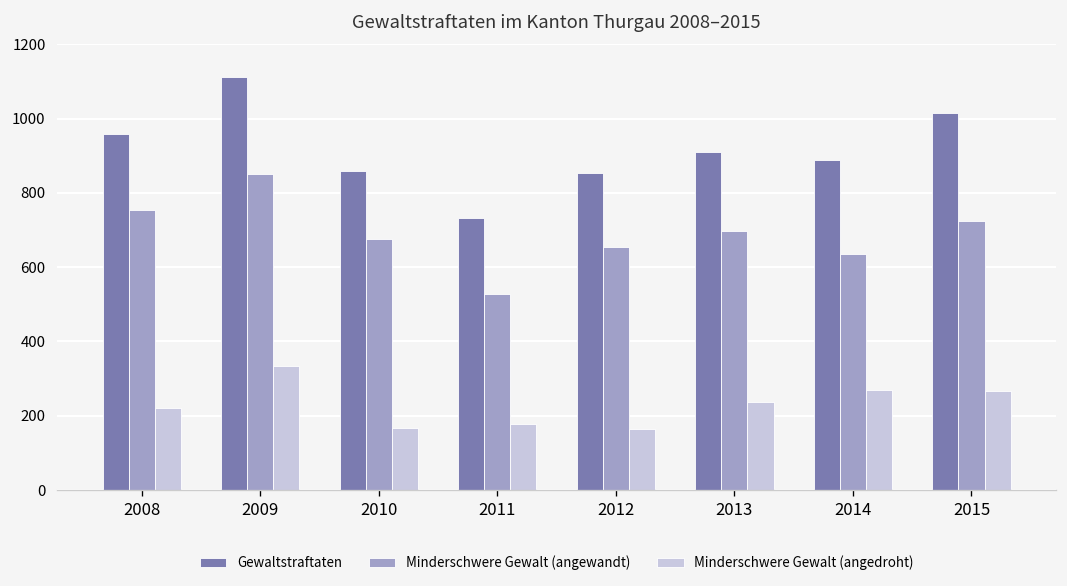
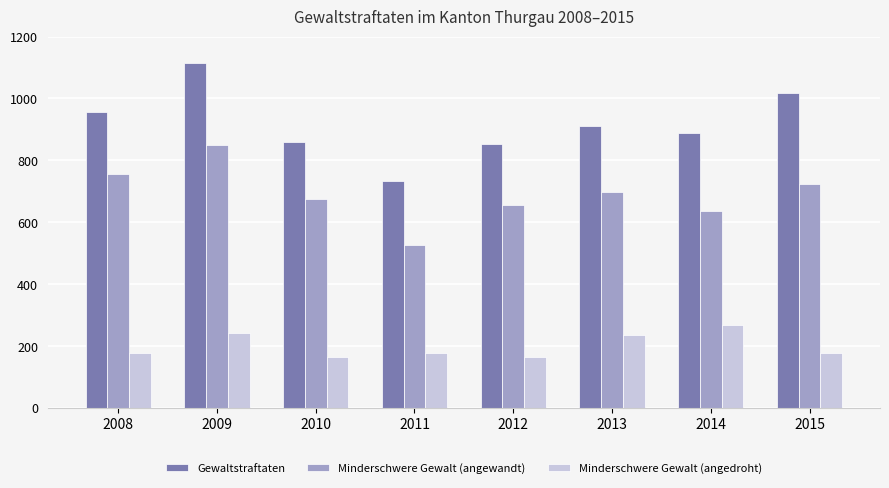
  {
    "Minderschwere Gewalt (angedroht)": {
-     "2008": 220,
-     "2009": 330,
+     "2008": 180,
+     "2009": 240,
      "2010": 170,
      "2011": 180,
      "2012": 160,
      "2013": 240,
      "2014": 270,
-     "2015": 270
+     "2015": 180
    }
  }
